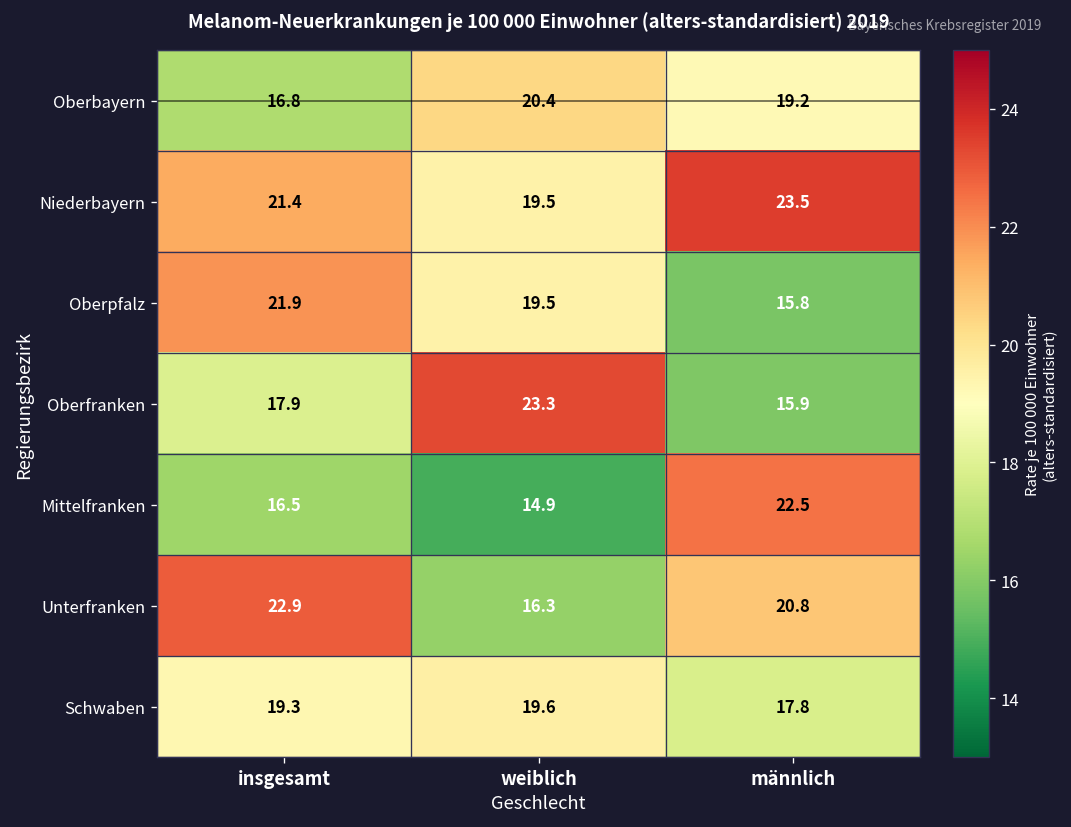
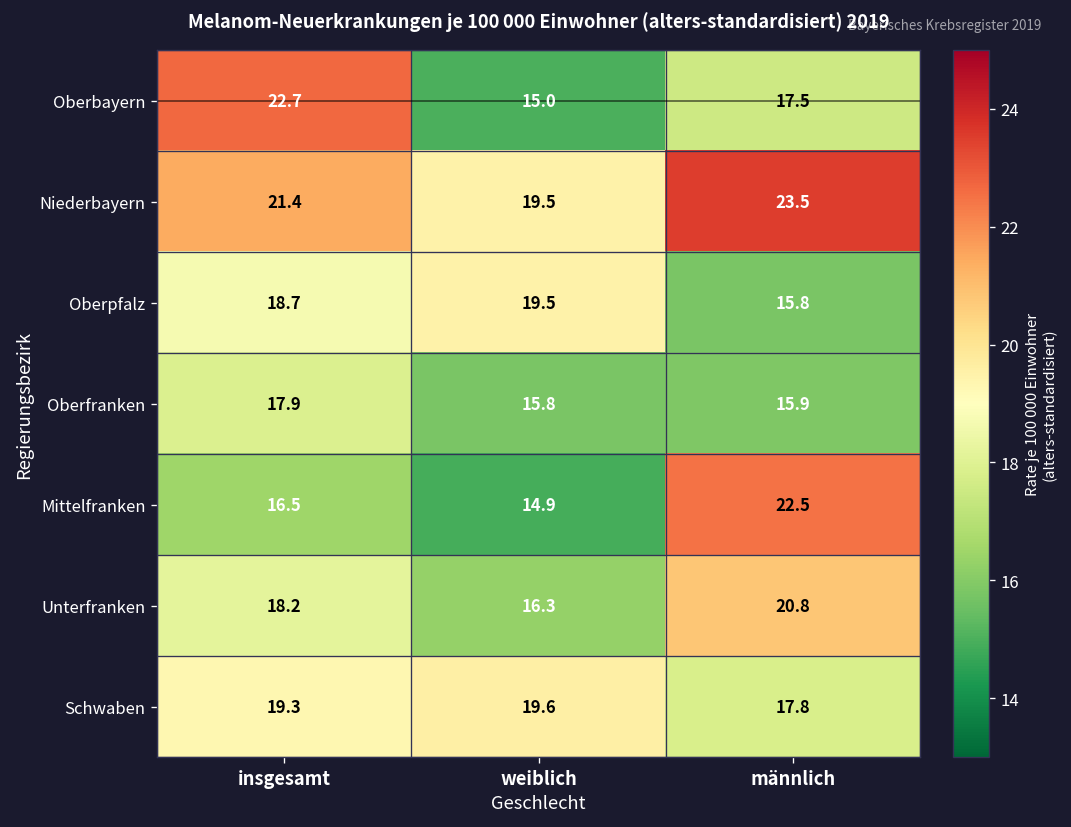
  {
    "Oberbayern": {
-     "insgesamt": 16.8,
-     "weiblich": 20.4,
-     "männlich": 19.2
+     "insgesamt": 22.7,
+     "weiblich": 15.0,
+     "männlich": 17.5
    },
    "Niederbayern": {
      "insgesamt": 21.4,
      "weiblich": 19.5,
      "männlich": 23.5
    },
    "Oberpfalz": {
-     "insgesamt": 21.9,
+     "insgesamt": 18.7,
      "weiblich": 19.5,
      "männlich": 15.8
    },
    "Oberfranken": {
      "insgesamt": 17.9,
-     "weiblich": 23.3,
+     "weiblich": 15.8,
      "männlich": 15.9
    },
    "Mittelfranken": {
      "insgesamt": 16.5,
      "weiblich": 14.9,
      "männlich": 22.5
    },
    "Unterfranken": {
-     "insgesamt": 22.9,
+     "insgesamt": 18.2,
      "weiblich": 16.3,
      "männlich": 20.8
    },
    "Schwaben": {
      "insgesamt": 19.3,
      "weiblich": 19.6,
      "männlich": 17.8
    }
  }
